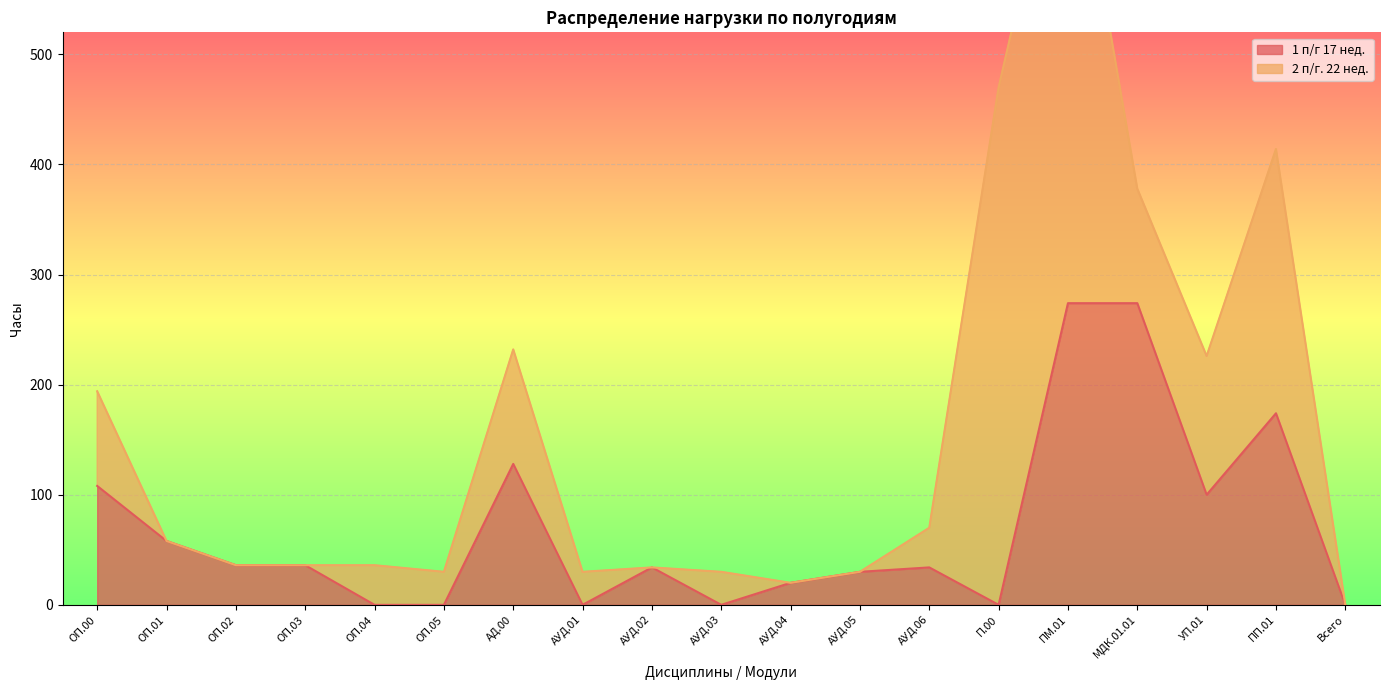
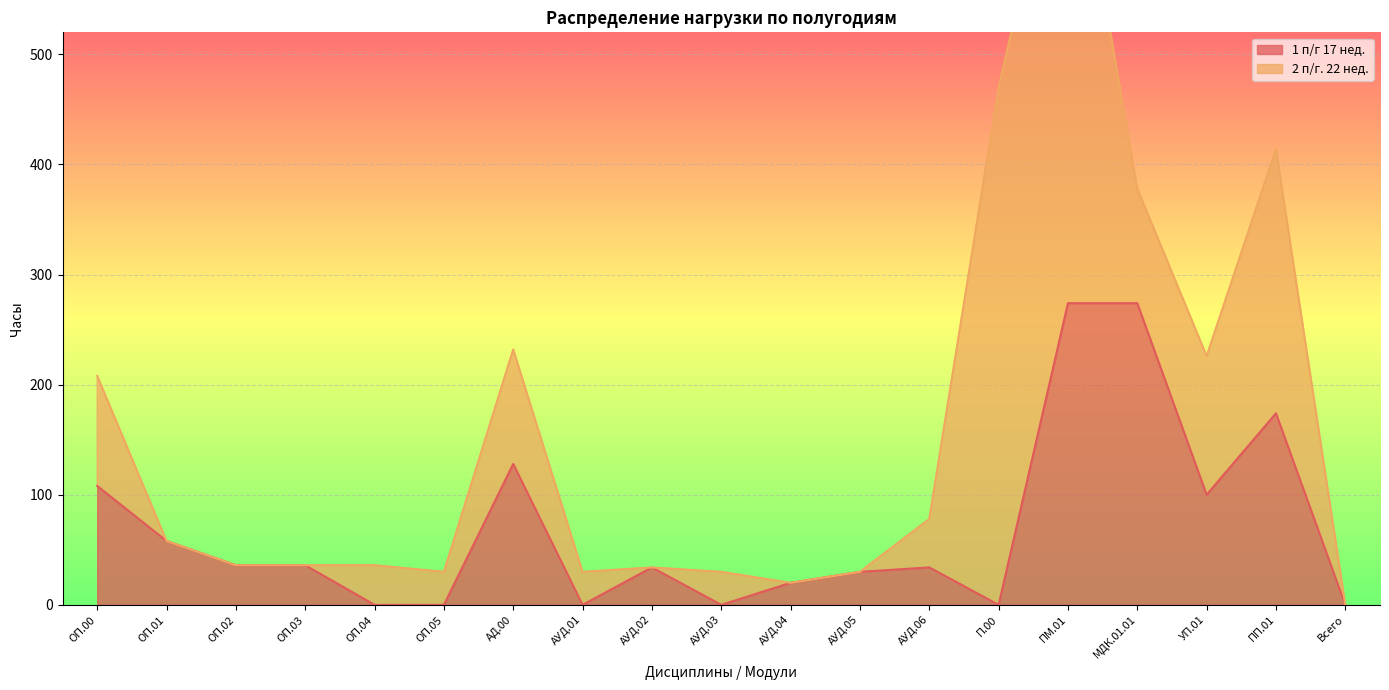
  {
    "1 п/г 17 нед.": {
      "ОП.00": 108,
      "ОП.04": 0,
      "ОП.05": 0,
      "АД.00": 128,
      "АУД.01": 0,
      "АУД.03": 0,
      "АУД.06": 34,
      "П.00": 0,
      "ПМ.01": 274,
      "МДК.01.01": 274,
      "УП.01": 100,
      "ПП.01": 174
    },
    "2 п/г. 22 нед.": {
-     "ОП.00": 86,
+     "ОП.00": 100,
      "ОП.04": 36,
      "ОП.05": 30,
      "АД.00": 104,
      "АУД.01": 30,
      "АУД.03": 30,
-     "АУД.06": 36,
+     "АУД.06": 44,
      "П.00": 470,
      "МДК.01.01": 104,
      "УП.01": 126,
      "ПП.01": 240
    }
  }
